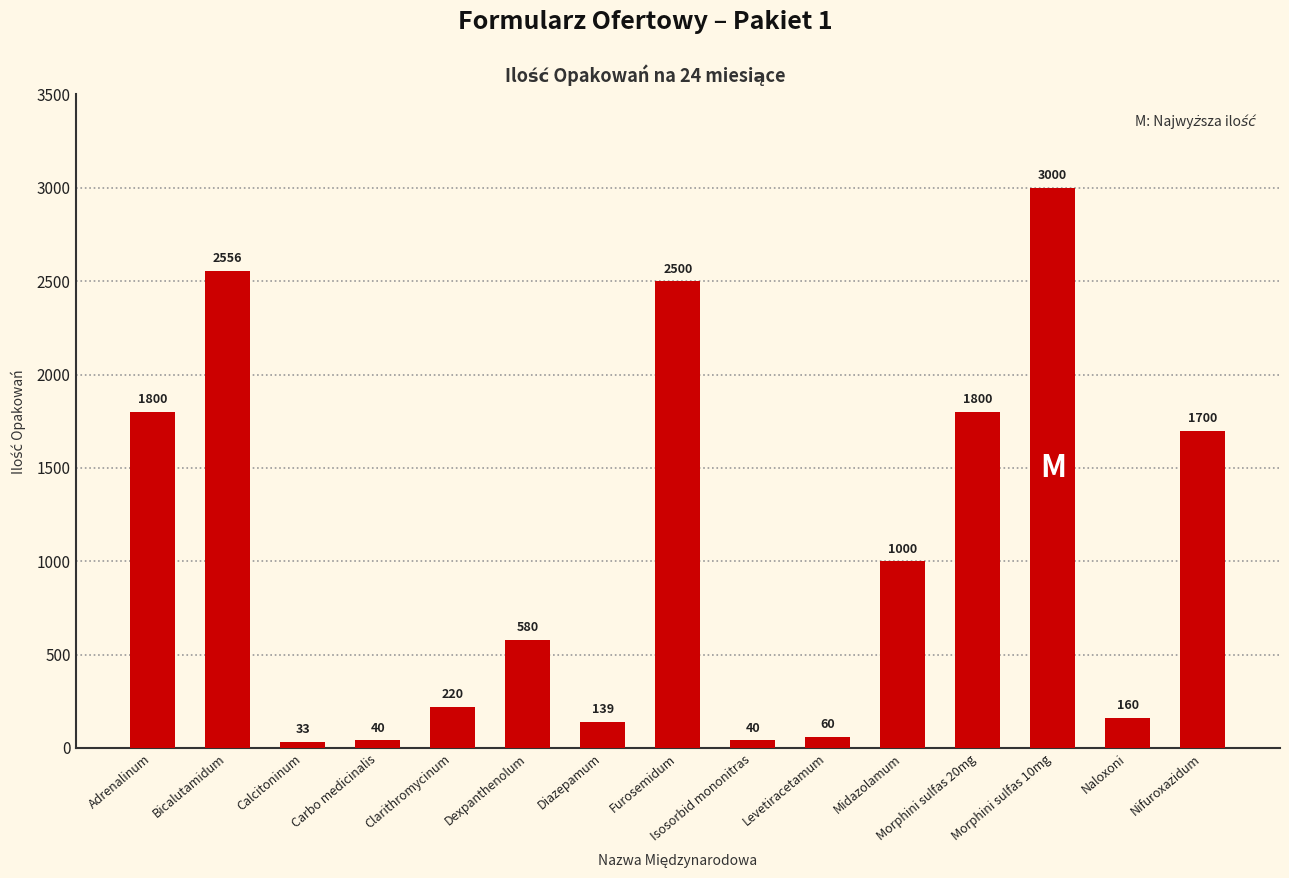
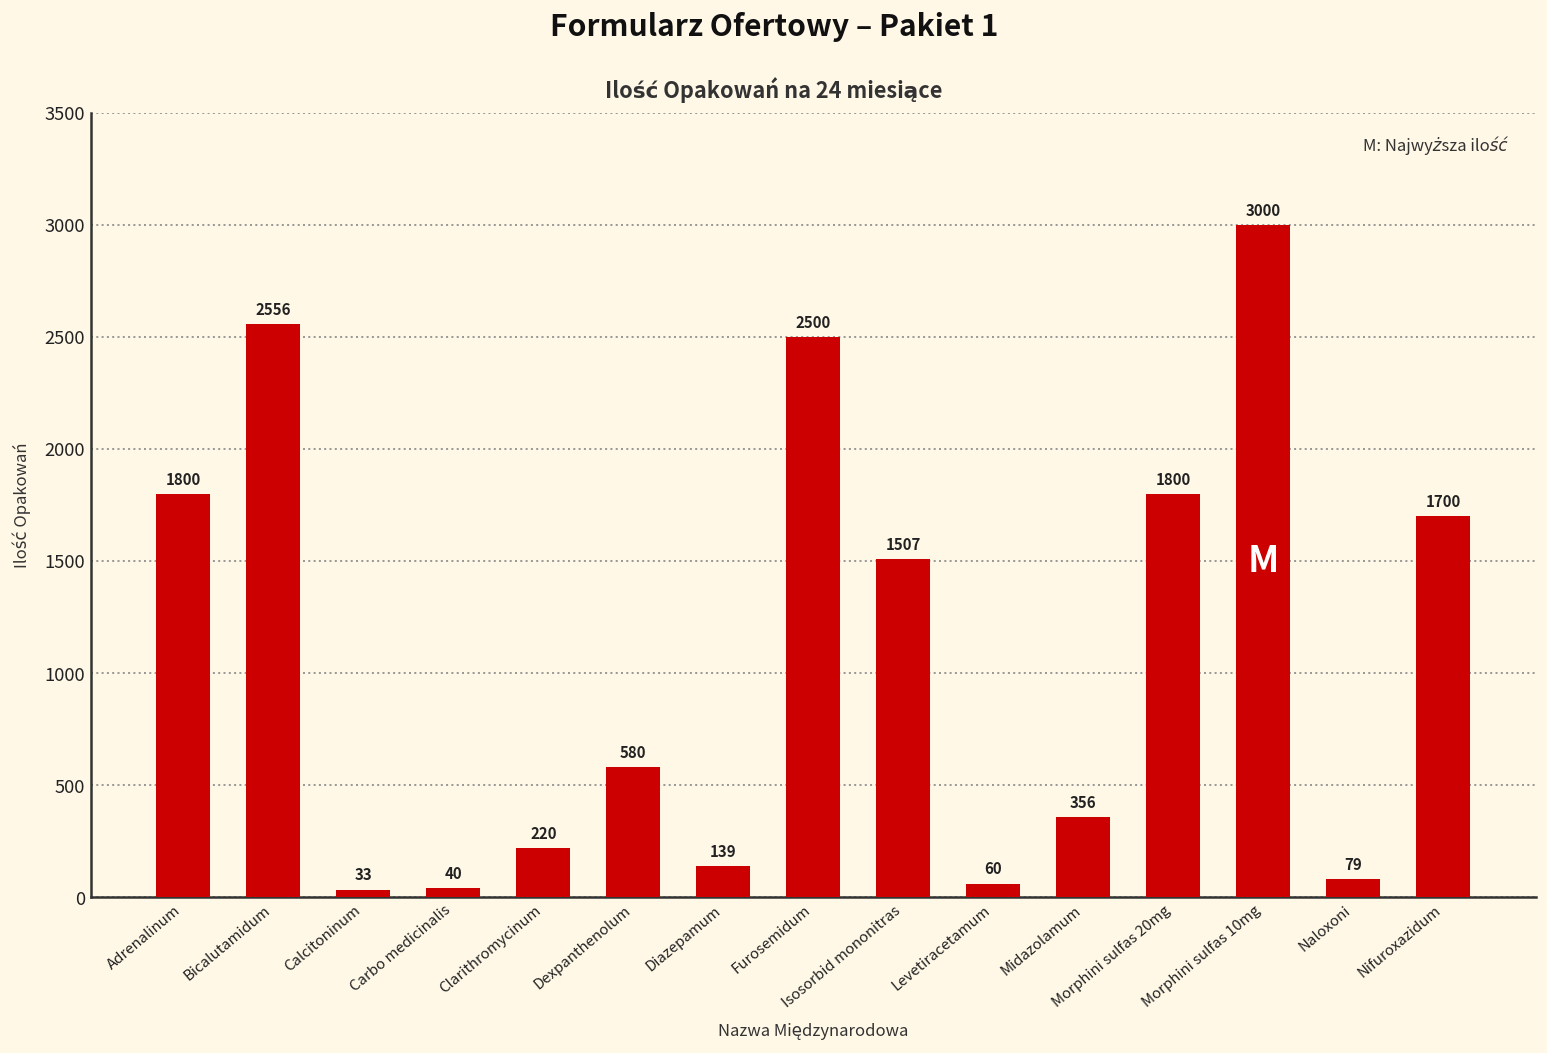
  {
    "Adrenalinum": 1800,
    "Bicalutamidum": 2556,
    "Calcitoninum": 33,
    "Carbo medicinalis": 40,
    "Clarithromycinum": 220,
    "Dexpanthenolum": 580,
    "Diazepamum": 139,
    "Furosemidum": 2500,
-   "Isosorbid mononitras": 40,
+   "Isosorbid mononitras": 1507,
    "Levetiracetamum": 60,
-   "Midazolamum": 1000,
+   "Midazolamum": 356,
    "Morphini sulfas 20mg": 1800,
    "Morphini sulfas 10mg": 3000,
-   "Naloxoni": 160,
+   "Naloxoni": 79,
    "Nifuroxazidum": 1700
  }
